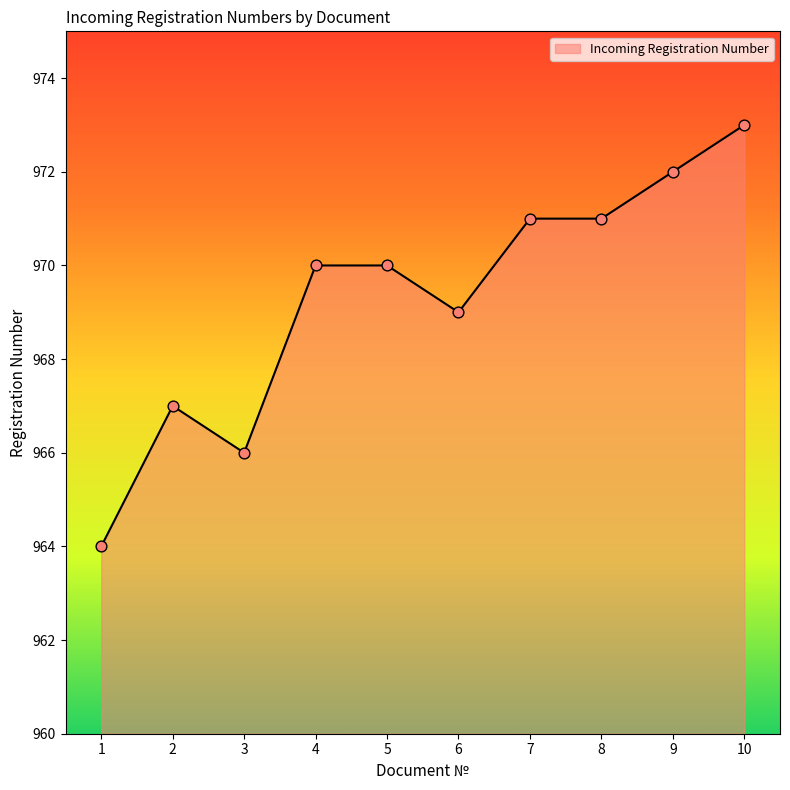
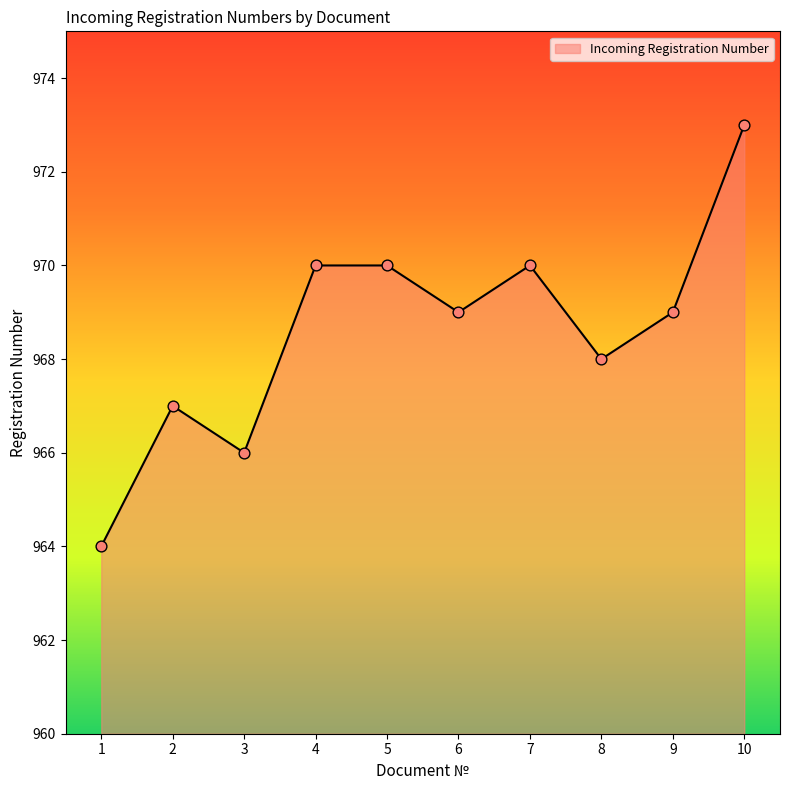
  {
    "1": 964,
    "2": 967,
    "3": 966,
    "4": 970,
    "5": 970,
    "6": 969,
-   "7": 971,
-   "8": 971,
-   "9": 972,
+   "7": 970,
+   "8": 968,
+   "9": 969,
    "10": 973
  }
